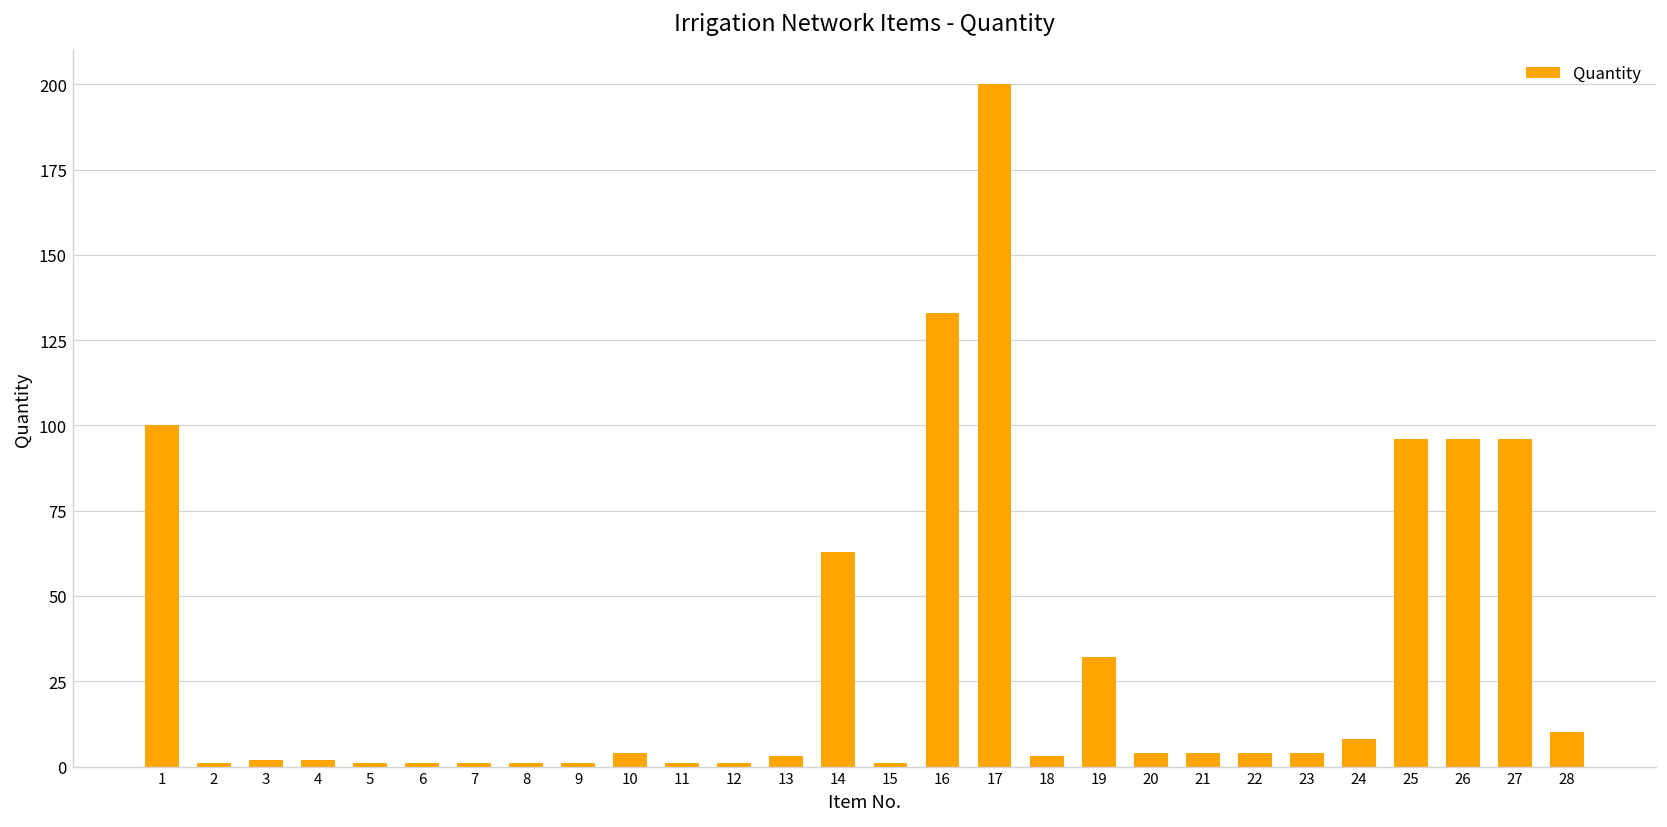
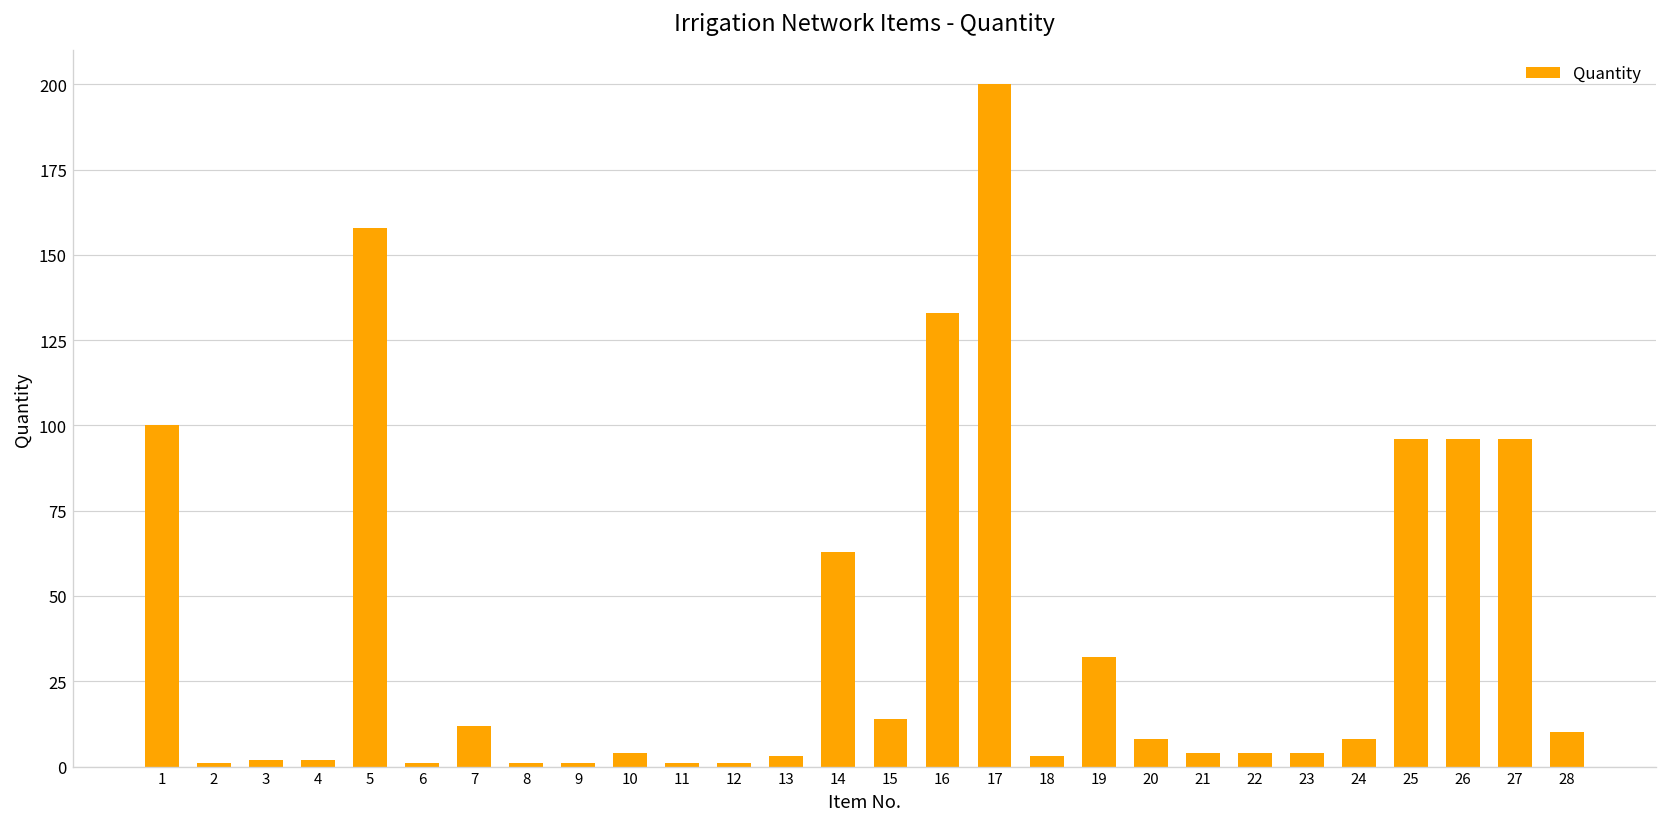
  {
    "1": 100,
    "2": 1,
    "3": 2,
    "4": 2,
-   "5": 1,
+   "5": 158,
    "6": 1,
-   "7": 1,
+   "7": 12,
    "8": 1,
    "9": 1,
    "10": 4,
    "11": 1,
    "12": 1,
    "13": 3,
    "14": 63,
-   "15": 1,
+   "15": 14,
    "16": 133,
    "17": 200,
    "18": 3,
    "19": 32,
-   "20": 4,
+   "20": 8,
    "21": 4,
    "22": 4,
    "23": 4,
    "24": 8,
    "25": 96,
    "26": 96,
    "27": 96,
    "28": 10
  }
